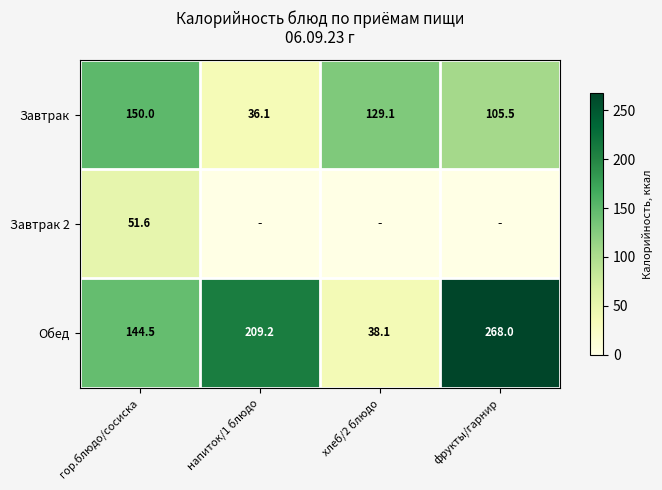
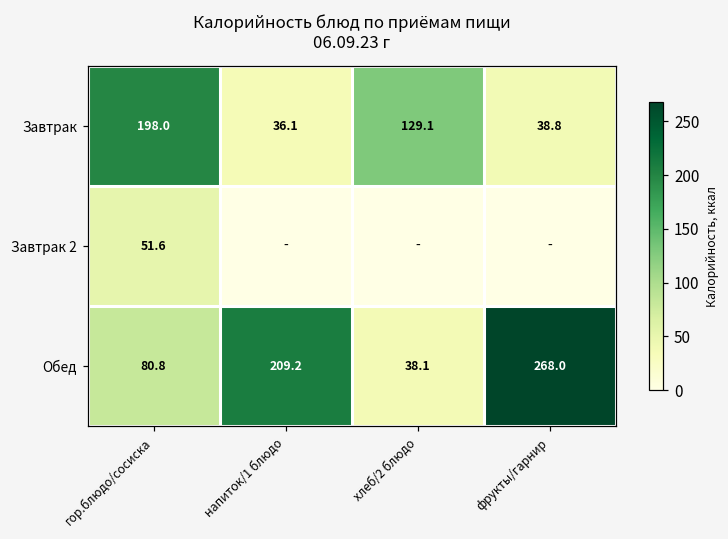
  {
    "Завтрак": {
-     "гор.блюдо/сосиска": 150.0,
+     "гор.блюдо/сосиска": 198.0,
      "напиток/1 блюдо": 36.1,
      "хлеб/2 блюдо": 129.1,
-     "фрукты/гарнир": 105.5
+     "фрукты/гарнир": 38.8
    },
    "Завтрак 2": {
      "гор.блюдо/сосиска": 51.6
    },
    "Обед": {
-     "гор.блюдо/сосиска": 144.5,
+     "гор.блюдо/сосиска": 80.8,
      "напиток/1 блюдо": 209.2,
      "хлеб/2 блюдо": 38.1,
      "фрукты/гарнир": 268.0
    }
  }
